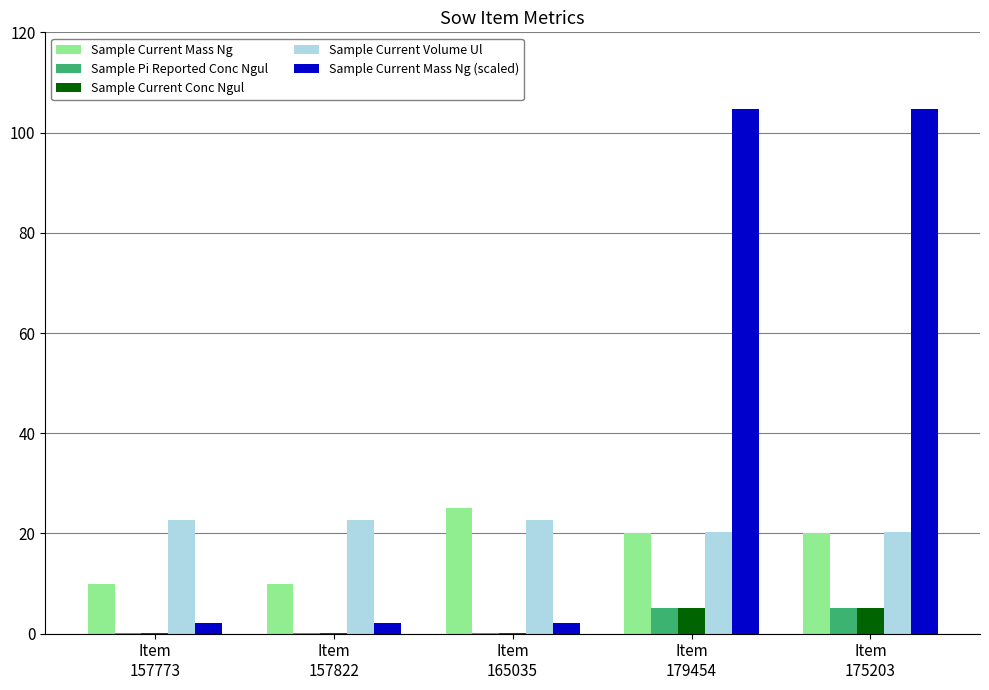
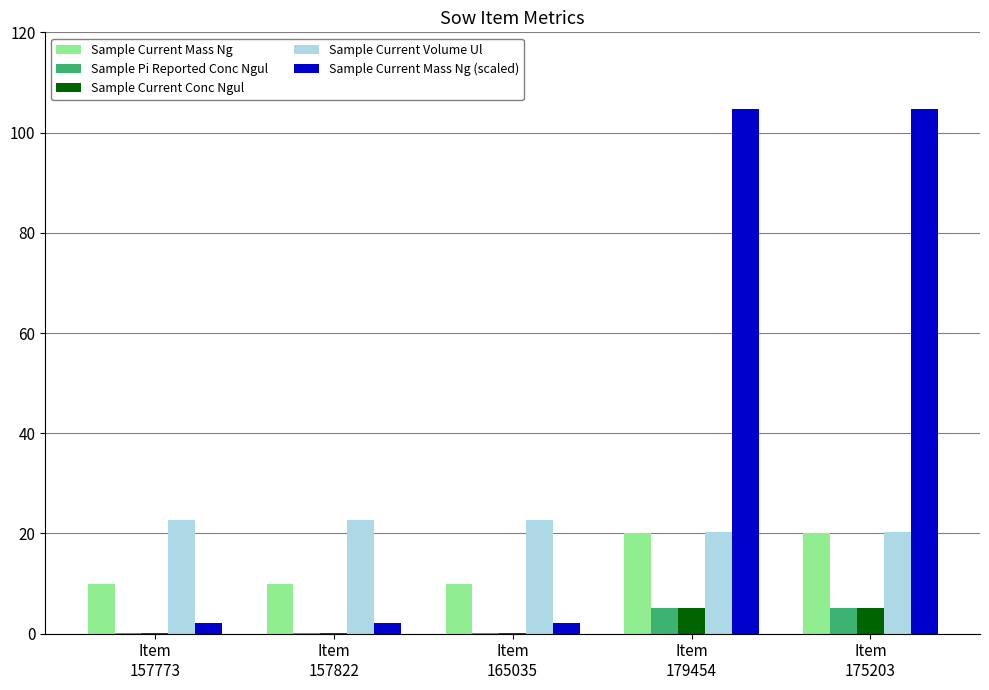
  {
    "Sample Current Mass Ng": {
      "Item 157773": 10,
      "Item 157822": 10,
-     "Item 165035": 25,
+     "Item 165035": 10,
      "Item 179454": 20,
      "Item 175203": 20
    },
    "Sample Pi Reported Conc Ngul": {
      "Item 179454": 5,
      "Item 175203": 5
    },
    "Sample Current Conc Ngul": {
      "Item 179454": 5,
      "Item 175203": 5
    },
    "Sample Current Volume Ul": {
      "Item 157773": 23,
      "Item 157822": 23,
      "Item 165035": 23,
      "Item 179454": 20,
      "Item 175203": 20
    },
    "Sample Current Mass Ng (scaled)": {
      "Item 157773": 2,
      "Item 157822": 2,
      "Item 165035": 2,
      "Item 179454": 105,
      "Item 175203": 105
    }
  }
